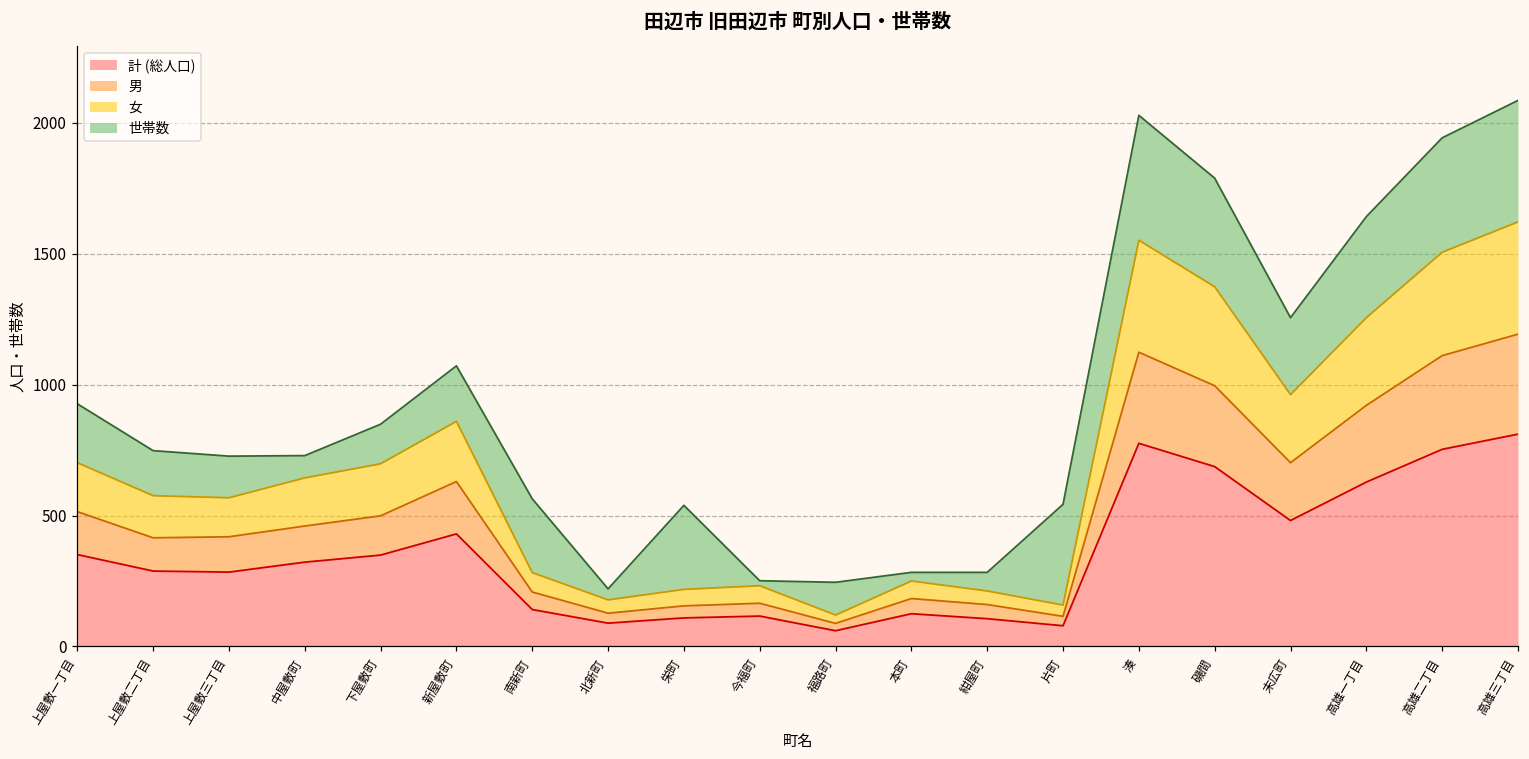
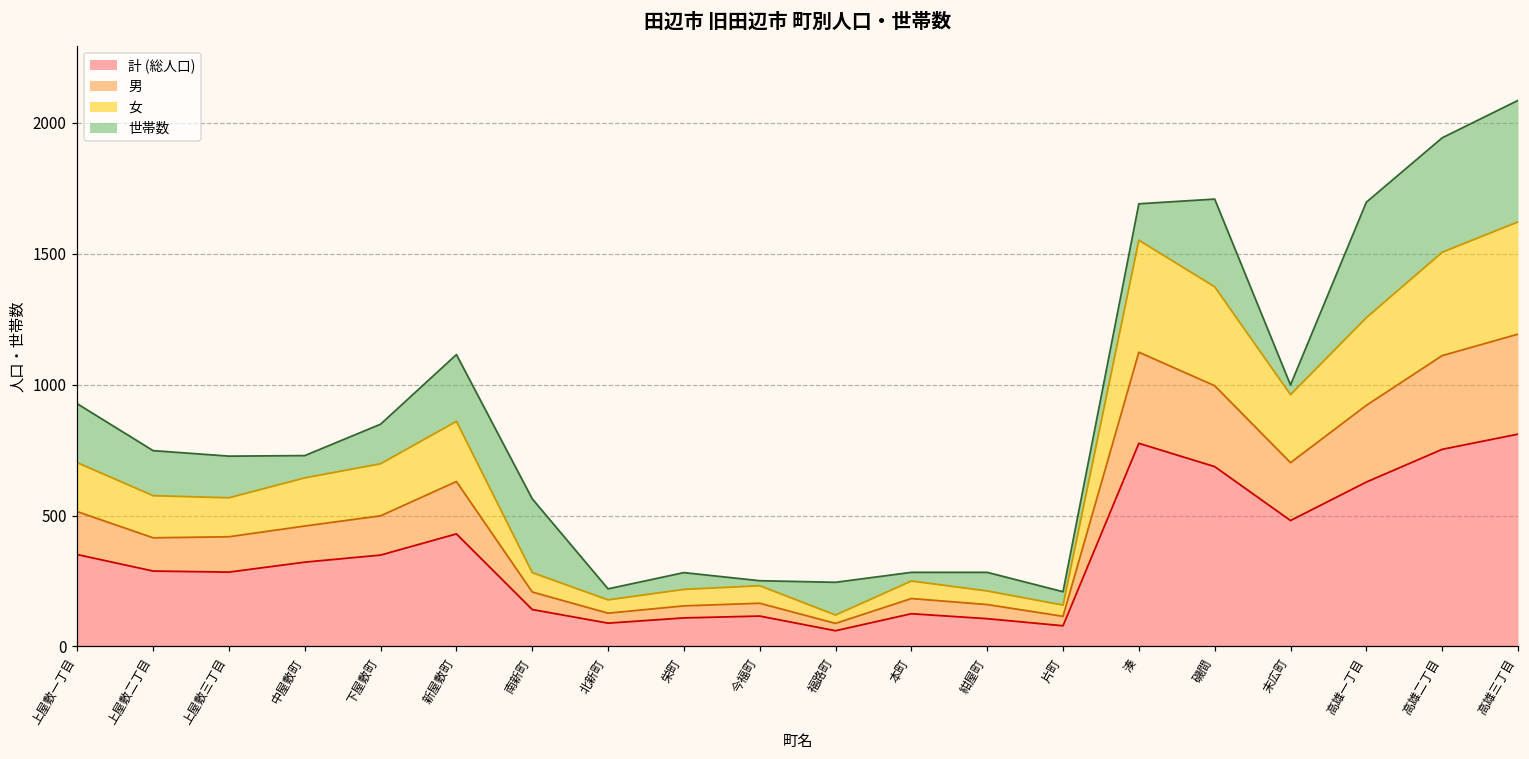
  {
    "世帯数": {
      "上屋敷一丁目": 230,
      "上屋敷二丁目": 170,
      "上屋敷三丁目": 160,
      "中屋敷町": 90,
      "下屋敷町": 150,
-     "新屋敷町": 210,
+     "新屋敷町": 260,
      "南新町": 280,
      "北新町": 40,
-     "栄町": 320,
+     "栄町": 60,
      "今福町": 20,
      "福路町": 130,
      "本町": 30,
      "紺屋町": 70,
-     "片町": 390,
-     "湊": 480,
-     "磯間": 420,
-     "末広町": 290,
-     "高雄一丁目": 390,
+     "片町": 50,
+     "湊": 140,
+     "磯間": 340,
+     "末広町": 40,
+     "高雄一丁目": 440,
      "高雄二丁目": 440,
      "高雄三丁目": 460
    }
  }
